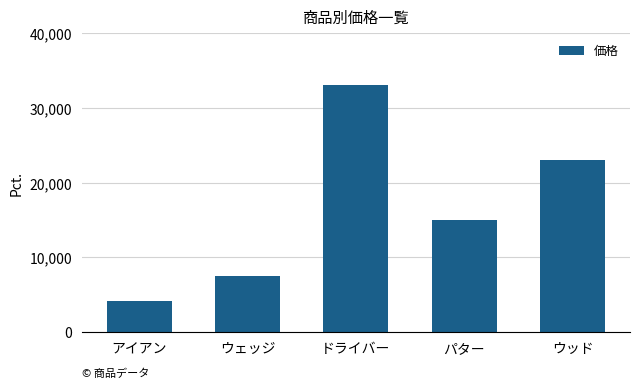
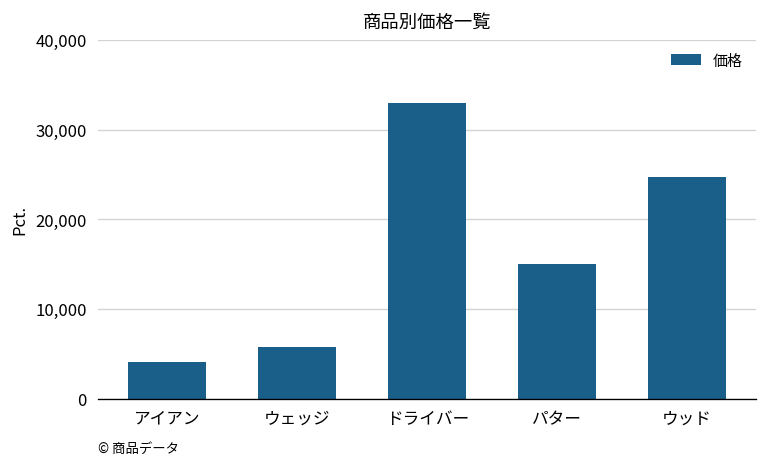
  {
    "アイアン": "4,000",
-   "ウェッジ": "7,000",
+   "ウェッジ": "6,000",
    "ドライバー": "33,000",
    "パター": "15,000",
-   "ウッド": "23,000"
+   "ウッド": "25,000"
  }
